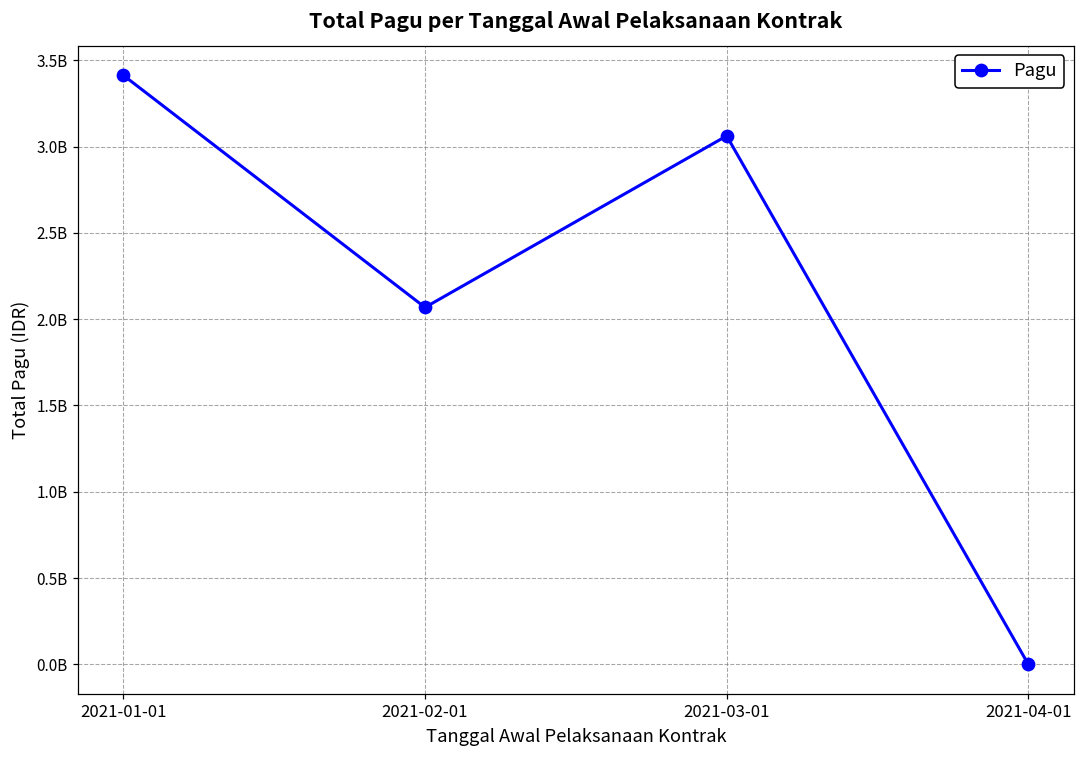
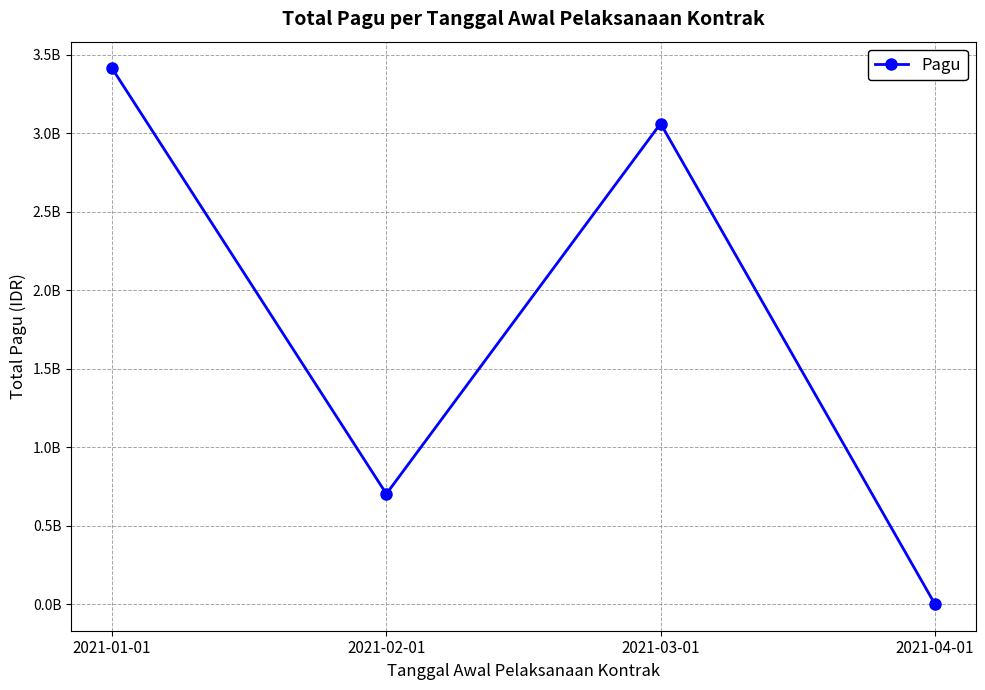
  {
    "2021-01-01": 3410000000,
-   "2021-02-01": 2070000000,
+   "2021-02-01": 700000000,
    "2021-03-01": 3060000000,
    "2021-04-01": 0
  }
